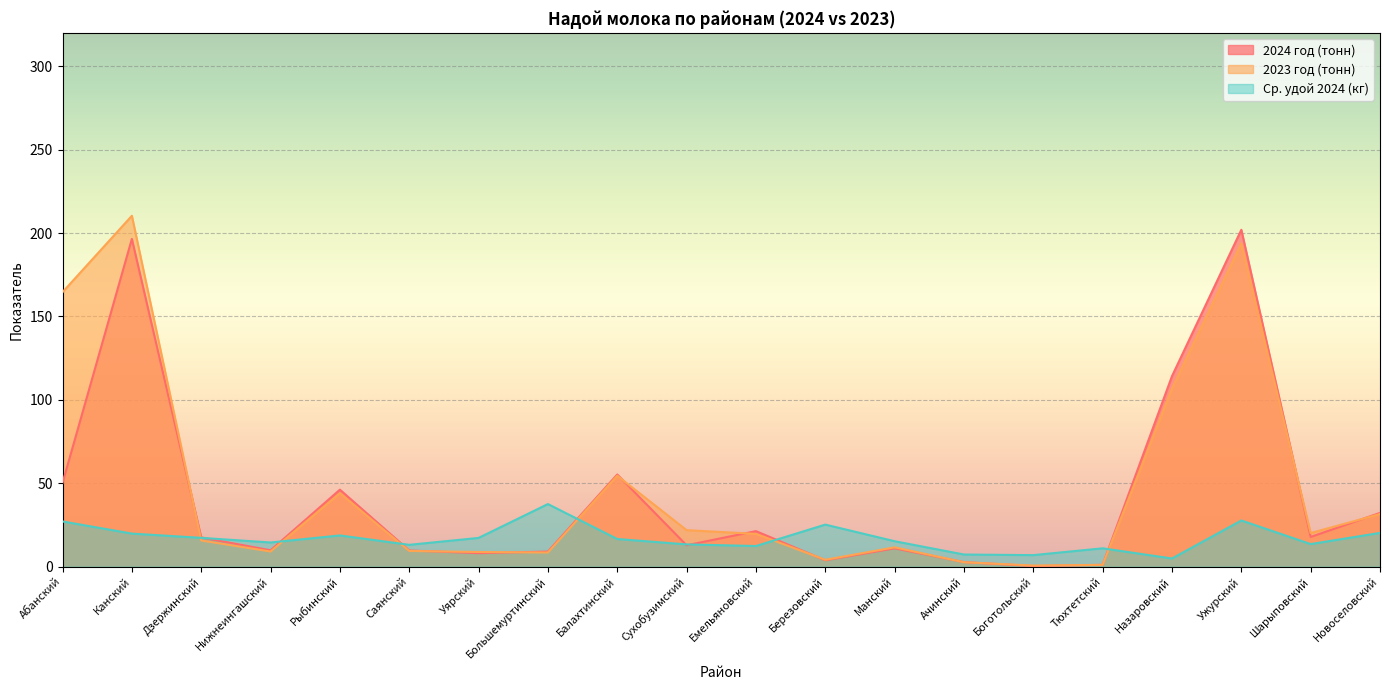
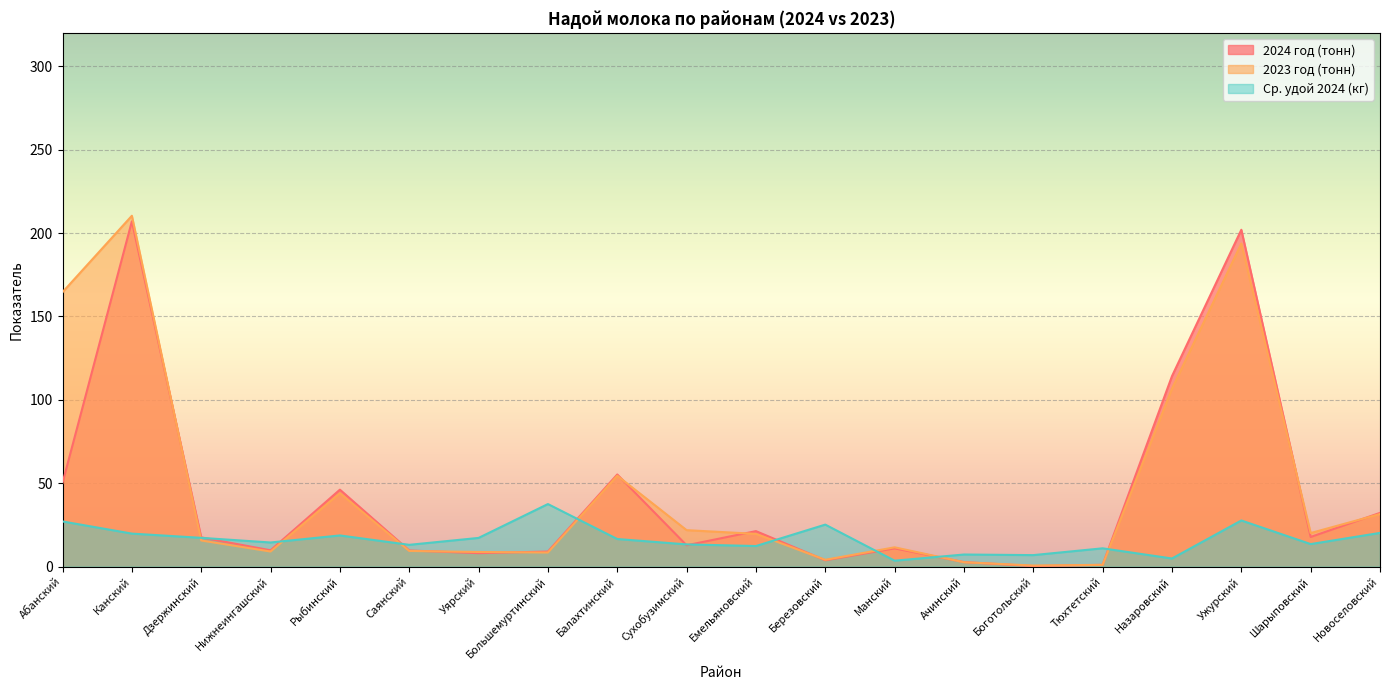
  {
    "2024 год (тонн)": {
      "Абанский": 50,
-     "Канский": 196,
+     "Канский": 207,
      "Рыбинский": 46,
      "Емельяновский": 21,
      "Назаровский": 114,
      "Ужурский": 202,
      "Шарыповский": 18
    },
    "2023 год (тонн)": {
      "Абанский": 165,
      "Канский": 210,
      "Дзержинский": 16,
      "Рыбинский": 44,
      "Сухобузимский": 22,
      "Емельяновский": 20,
      "Назаровский": 107,
      "Ужурский": 194,
      "Шарыповский": 20
    },
    "Ср. удой 2024 (кг)": {
      "Абанский": 27,
      "Канский": 20,
      "Нижнеингашский": 14,
      "Рыбинский": 19,
      "Саянский": 13,
      "Уярский": 17,
      "Большемуртинский": 38,
      "Балахтинский": 17,
      "Емельяновский": 12,
      "Березовский": 25,
-     "Манский": 15,
+     "Манский": 4,
      "Ачинский": 7,
      "Боготольский": 7,
      "Тюхтетский": 11,
      "Назаровский": 5,
      "Ужурский": 28,
      "Шарыповский": 14,
      "Новоселовский": 20
    }
  }
